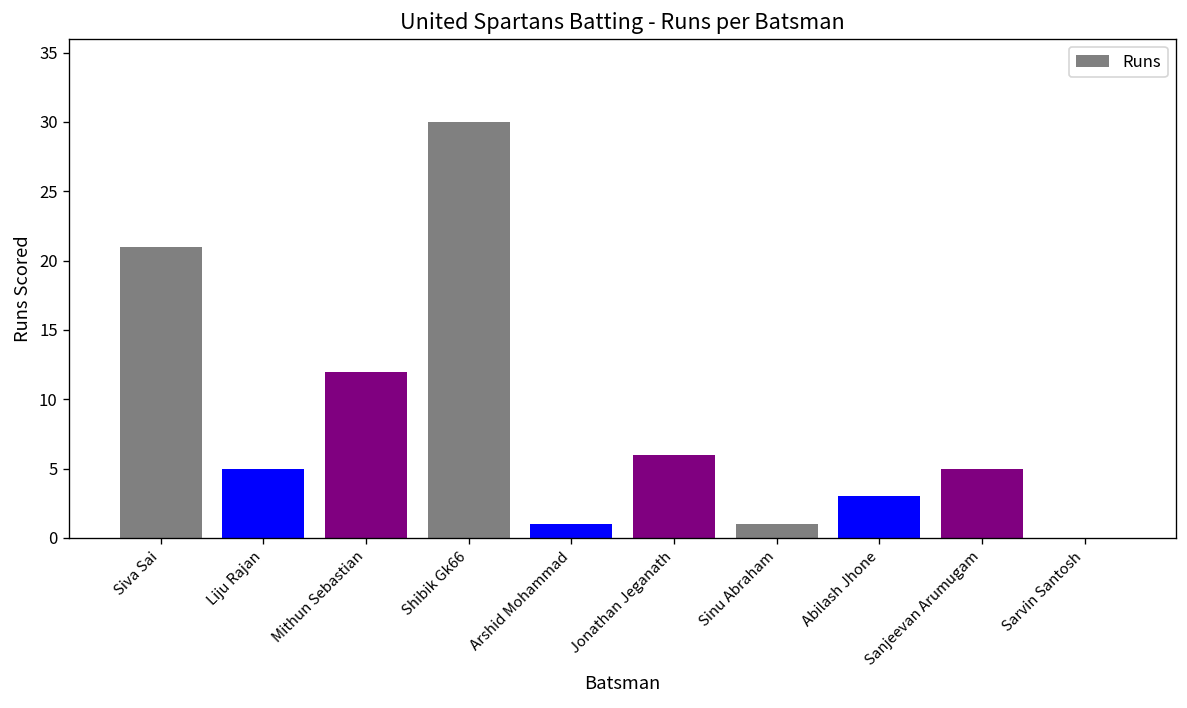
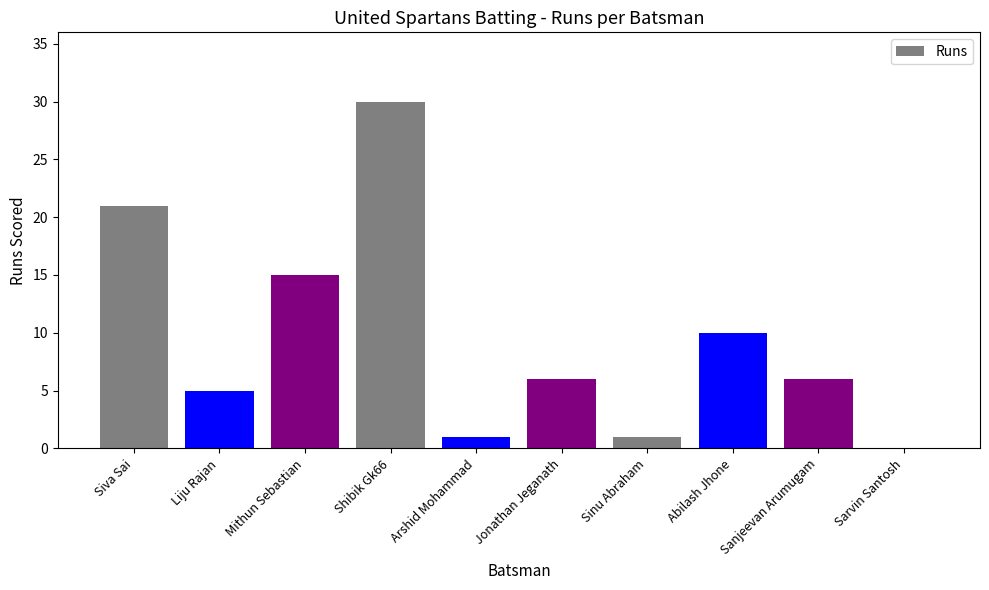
  {
    "Siva Sai": 21,
    "Liju Rajan": 5,
-   "Mithun Sebastian": 12,
+   "Mithun Sebastian": 15,
    "Shibik Gk66": 30,
    "Arshid Mohammad": 1,
    "Jonathan Jeganath": 6,
    "Sinu Abraham": 1,
-   "Abilash Jhone": 3,
-   "Sanjeevan Arumugam": 5,
+   "Abilash Jhone": 10,
+   "Sanjeevan Arumugam": 6,
    "Sarvin Santosh": 0
  }
